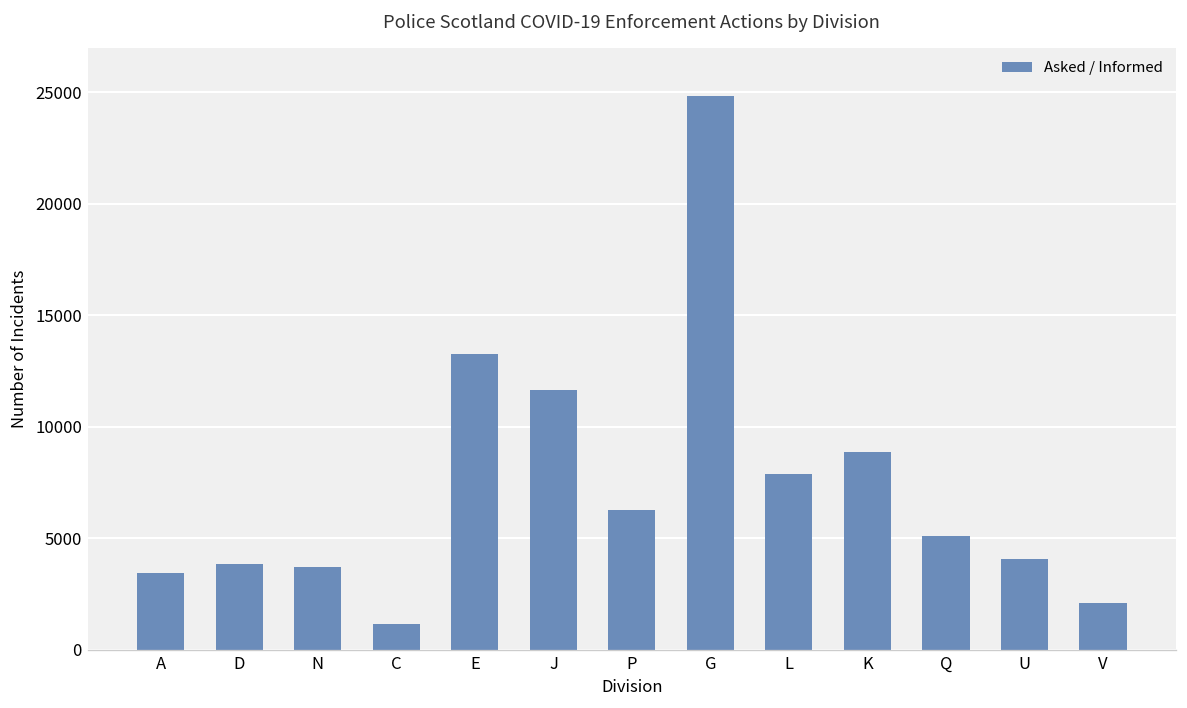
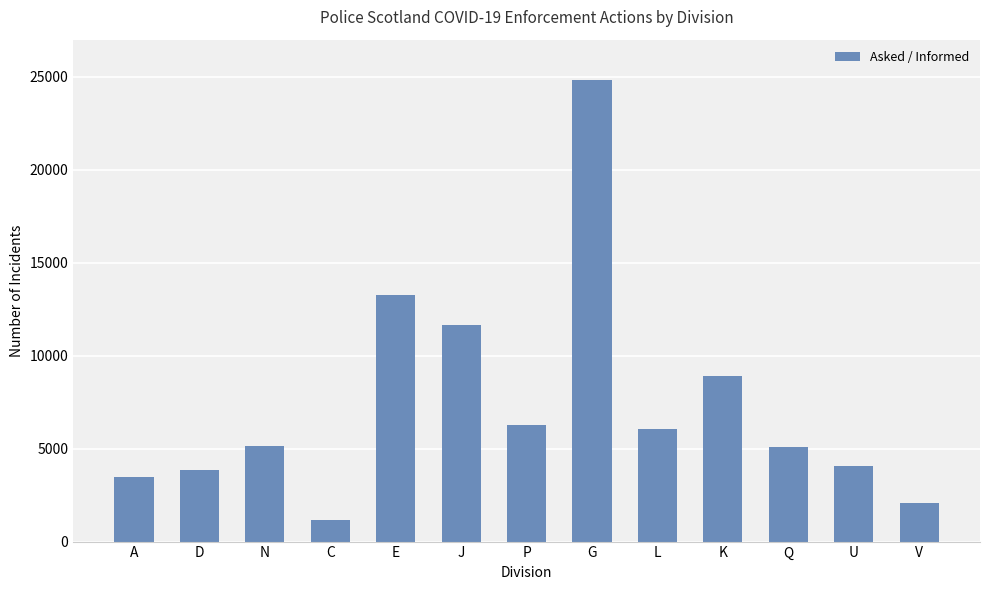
  {
    "A": 3500,
    "D": 3900,
-   "N": 3700,
+   "N": 5100,
    "C": 1200,
    "E": 13300,
    "J": 11600,
    "P": 6300,
    "G": 24800,
-   "L": 7900,
+   "L": 6100,
    "K": 8900,
    "Q": 5100,
    "U": 4100,
    "V": 2100
  }
